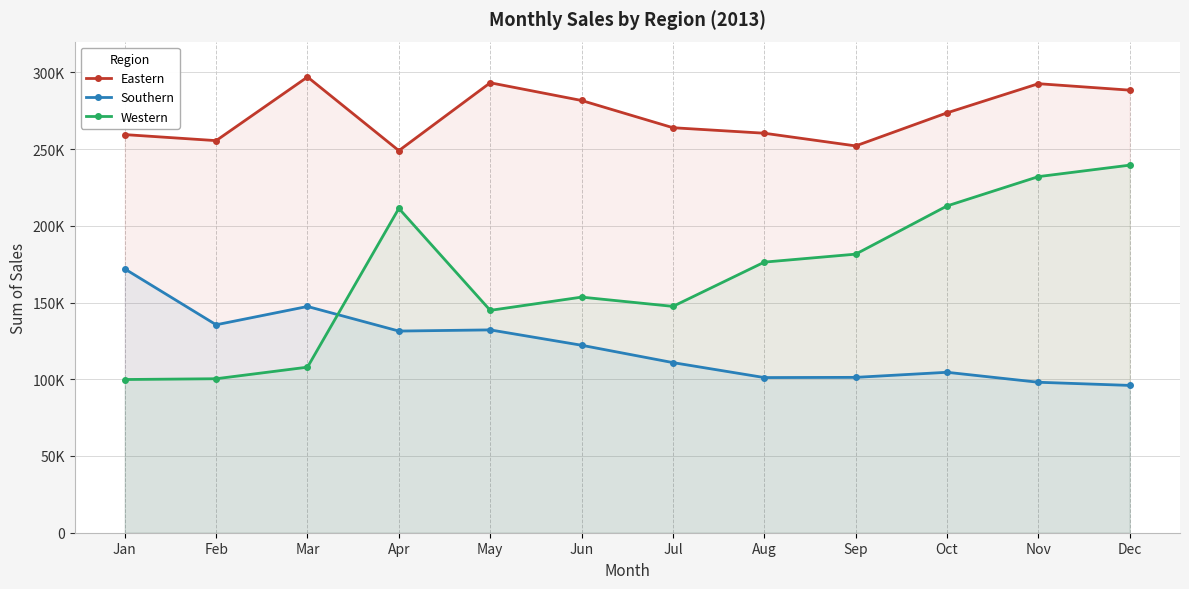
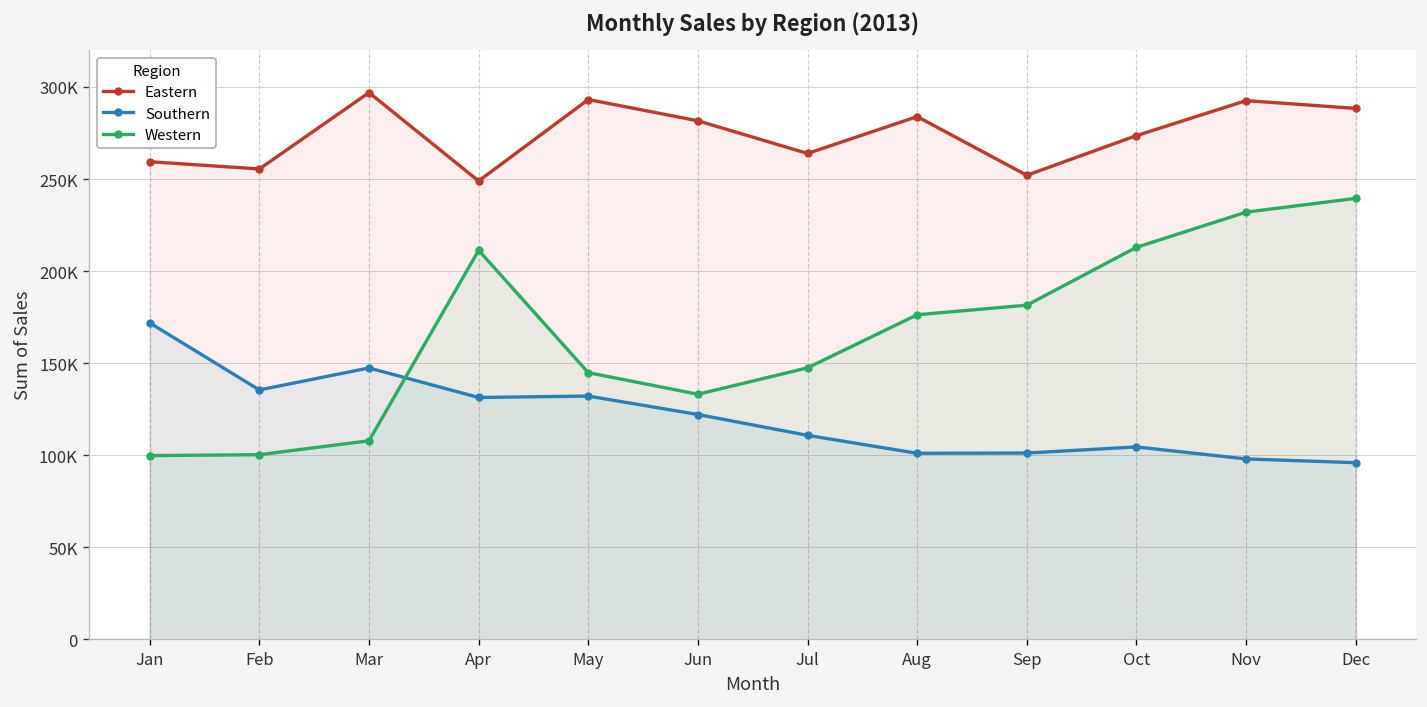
  {
    "Eastern": {
      "Jan": 259000,
      "Feb": 255000,
      "Mar": 297000,
      "Apr": 249000,
      "May": 293000,
      "Jun": 282000,
      "Jul": 264000,
-     "Aug": 260000,
+     "Aug": 284000,
      "Sep": 252000,
      "Oct": 274000,
      "Nov": 293000,
      "Dec": 288000
    },
    "Southern": {
      "Jan": 172000,
      "Feb": 135000,
      "Mar": 147000,
      "Apr": 131000,
      "May": 132000,
      "Jun": 122000,
      "Jul": 111000,
      "Aug": 101000,
      "Sep": 101000,
      "Oct": 105000,
      "Nov": 98000,
      "Dec": 96000
    },
    "Western": {
      "Jan": 100000,
      "Feb": 100000,
      "Mar": 108000,
      "Apr": 211000,
      "May": 145000,
-     "Jun": 154000,
+     "Jun": 133000,
      "Jul": 147000,
      "Aug": 176000,
      "Sep": 182000,
      "Oct": 213000,
      "Nov": 232000,
      "Dec": 240000
    }
  }
